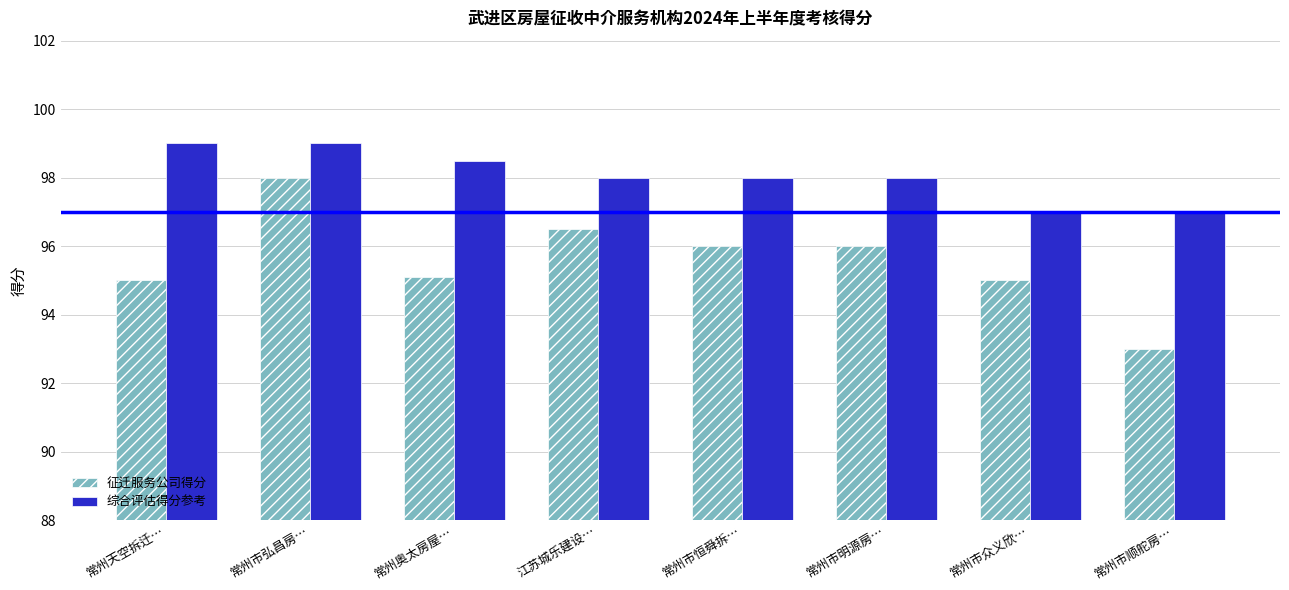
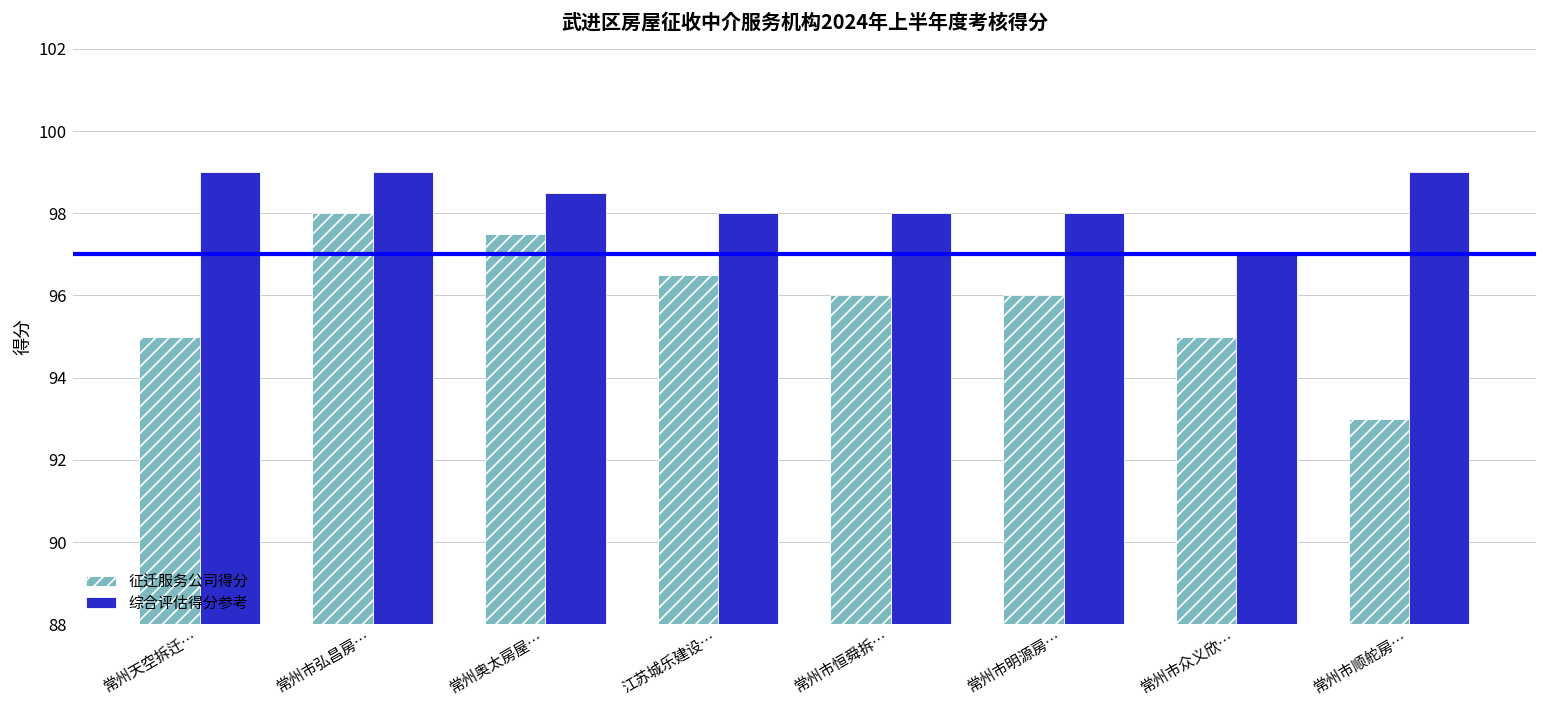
  {
    "征迁服务公司得分": {
      "常州天空拆迁…": 95.0,
      "常州市弘昌房…": 98.0,
-     "常州奥太房屋…": 95.1,
+     "常州奥太房屋…": 97.5,
      "江苏城乐建设…": 96.5,
      "常州市恒舜拆…": 96.0,
      "常州市明源房…": 96.0,
      "常州市众义欣…": 95.0,
      "常州市顺舵房…": 93.0
    },
    "综合评估得分参考": {
      "常州天空拆迁…": 99,
      "常州市弘昌房…": 99,
      "常州奥太房屋…": 98.5,
      "江苏城乐建设…": 98,
      "常州市恒舜拆…": 98,
      "常州市明源房…": 98,
      "常州市众义欣…": 97,
-     "常州市顺舵房…": 97
+     "常州市顺舵房…": 99
    }
  }
